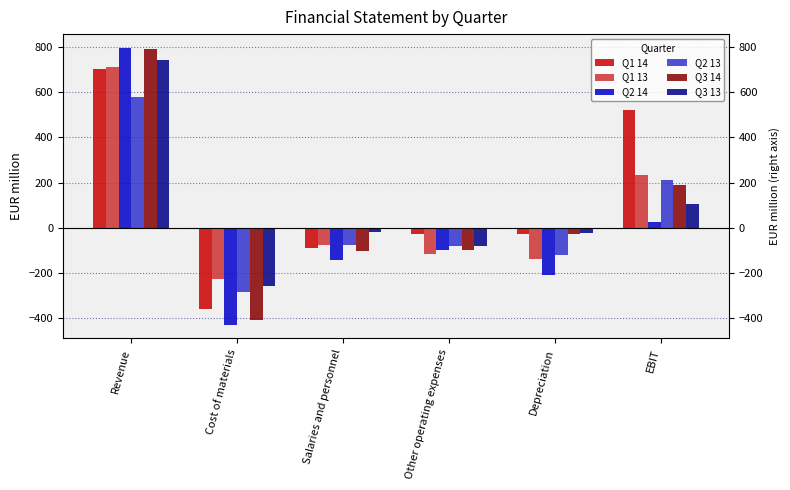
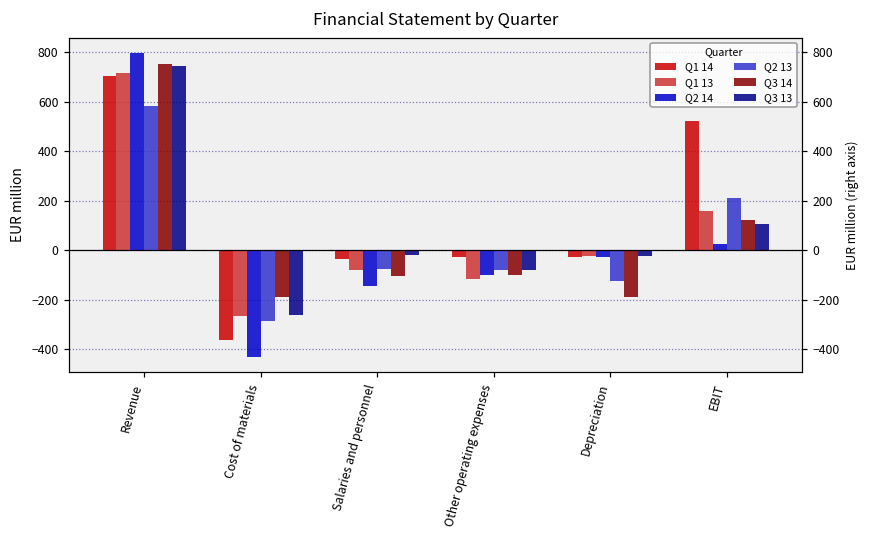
  {
    "Q1 14": {
      "Revenue": 700,
      "Cost of materials": -360,
-     "Salaries and personnel": -90,
+     "Salaries and personnel": -40,
      "Other operating expenses": -30,
      "Depreciation": -30,
      "EBIT": 520
    },
    "Q1 13": {
      "Revenue": 710,
-     "Cost of materials": -230,
+     "Cost of materials": -270,
      "Salaries and personnel": -80,
      "Other operating expenses": -120,
-     "Depreciation": -140,
-     "EBIT": 230
+     "Depreciation": -20,
+     "EBIT": 160
    },
    "Q2 14": {
      "Revenue": 800,
      "Cost of materials": -430,
      "Salaries and personnel": -150,
      "Other operating expenses": -100,
-     "Depreciation": -210,
+     "Depreciation": -30,
      "EBIT": 30
    },
    "Q2 13": {
      "Revenue": 580,
      "Cost of materials": -290,
      "Salaries and personnel": -80,
      "Other operating expenses": -80,
      "Depreciation": -120,
      "EBIT": 210
    },
    "Q3 14": {
-     "Revenue": 790,
-     "Cost of materials": -410,
+     "Revenue": 750,
+     "Cost of materials": -190,
      "Salaries and personnel": -100,
      "Other operating expenses": -100,
-     "Depreciation": -30,
-     "EBIT": 190
+     "Depreciation": -190,
+     "EBIT": 120
    },
    "Q3 13": {
      "Revenue": 750,
      "Cost of materials": -260,
      "Salaries and personnel": -20,
      "Other operating expenses": -80,
      "Depreciation": -20,
      "EBIT": 100
    }
  }
